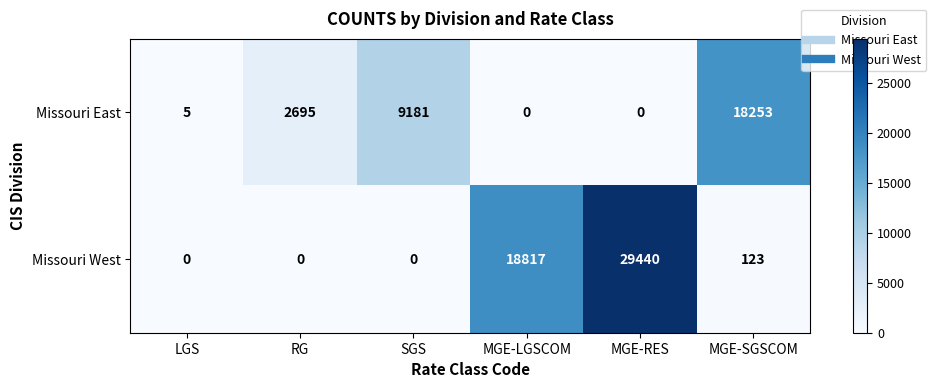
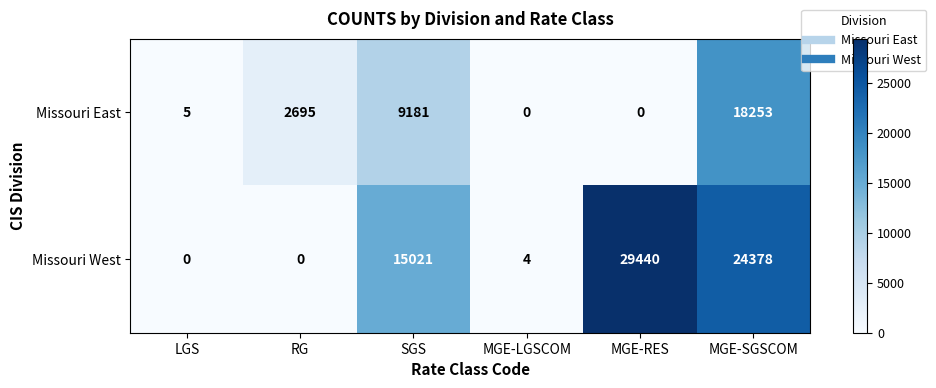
  {
    "Missouri East": {
      "LGS": 5,
      "RG": 2695,
      "SGS": 9181,
      "MGE-LGSCOM": 0,
      "MGE-RES": 0,
      "MGE-SGSCOM": 18253
    },
    "Missouri West": {
      "LGS": 0,
      "RG": 0,
-     "SGS": 0,
-     "MGE-LGSCOM": 18817,
+     "SGS": 15021,
+     "MGE-LGSCOM": 4,
      "MGE-RES": 29440,
-     "MGE-SGSCOM": 123
+     "MGE-SGSCOM": 24378
    }
  }
